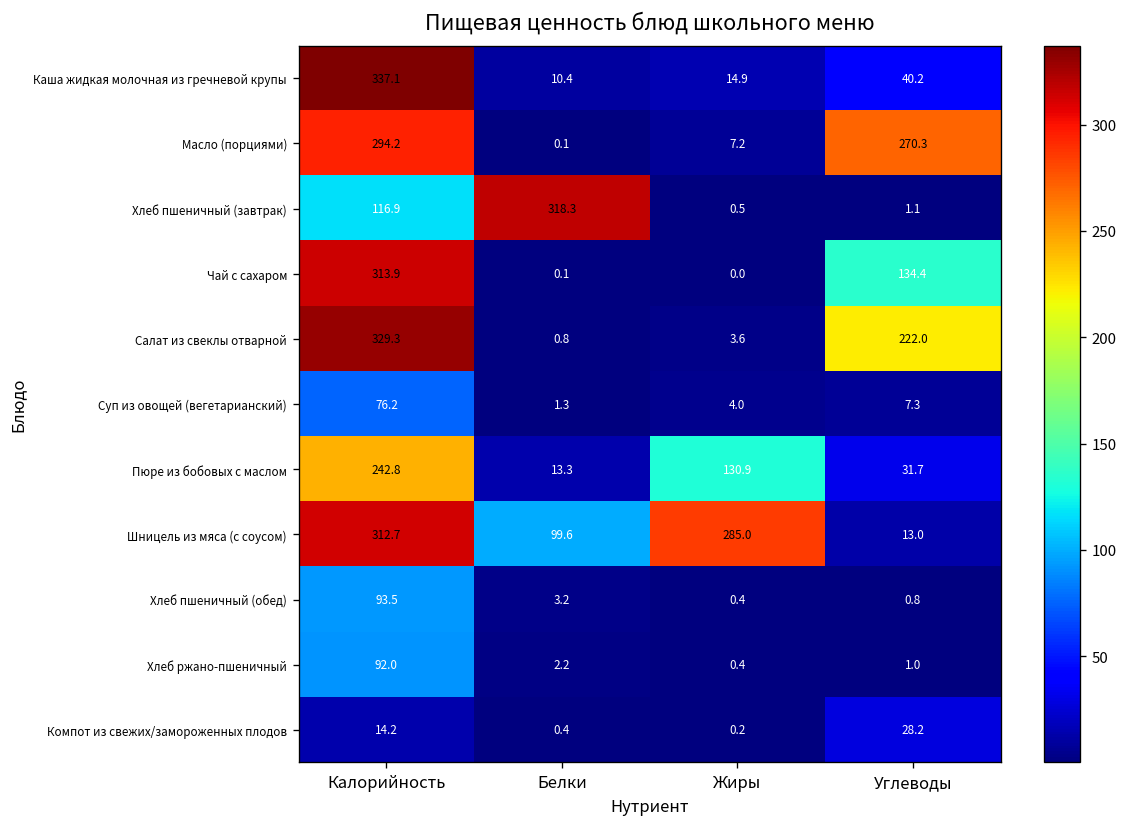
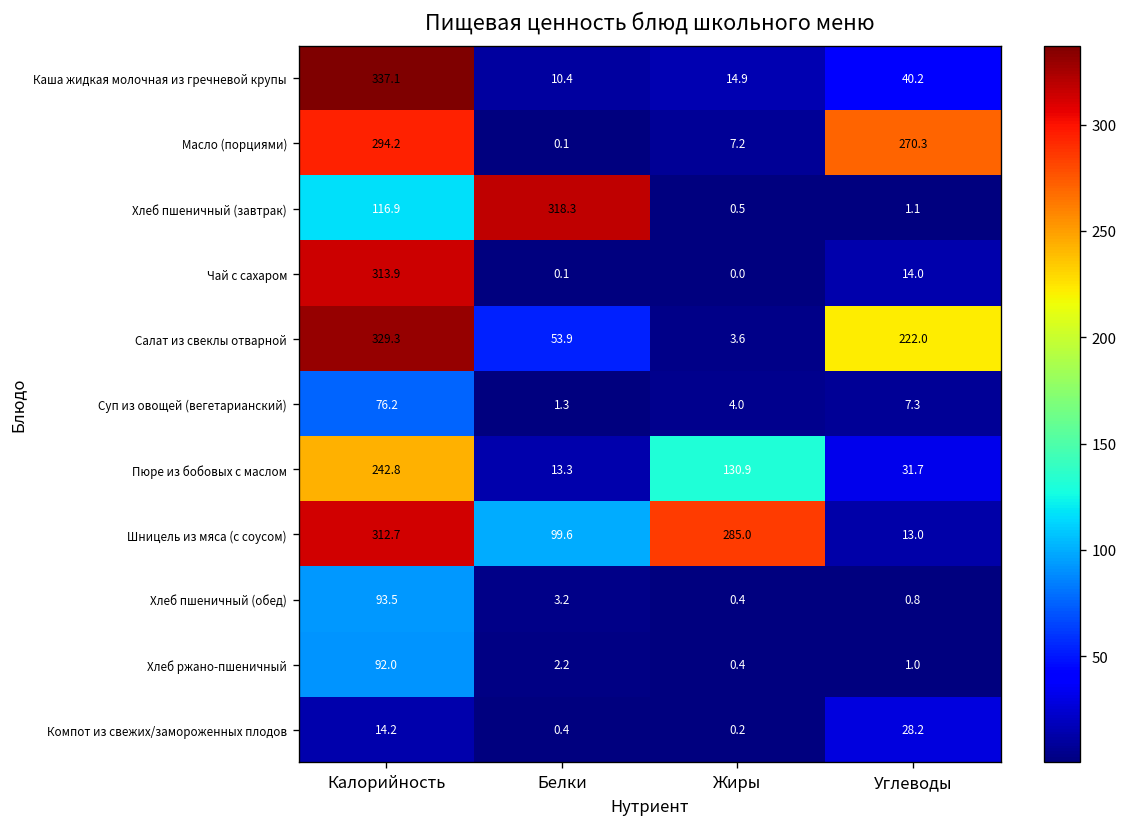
  {
    "Каша жидкая молочная из гречневой крупы": {
      "Калорийность": 337.1,
      "Белки": 10.4,
      "Жиры": 14.9,
      "Углеводы": 40.2
    },
    "Масло (порциями)": {
      "Калорийность": 294.2,
      "Белки": 0.1,
      "Жиры": 7.2,
      "Углеводы": 270.3
    },
    "Хлеб пшеничный (завтрак)": {
      "Калорийность": 116.9,
      "Белки": 318.3,
      "Жиры": 0.5,
      "Углеводы": 1.1
    },
    "Чай с сахаром": {
      "Калорийность": 313.9,
      "Белки": 0.1,
      "Жиры": 0.0,
-     "Углеводы": 134.4
+     "Углеводы": 14.0
    },
    "Салат из свеклы отварной": {
      "Калорийность": 329.3,
-     "Белки": 0.8,
+     "Белки": 53.9,
      "Жиры": 3.6,
      "Углеводы": 222.0
    },
    "Суп из овощей (вегетарианский)": {
      "Калорийность": 76.2,
      "Белки": 1.3,
      "Жиры": 4.0,
      "Углеводы": 7.3
    },
    "Пюре из бобовых с маслом": {
      "Калорийность": 242.8,
      "Белки": 13.3,
      "Жиры": 130.9,
      "Углеводы": 31.7
    },
    "Шницель из мяса (с соусом)": {
      "Калорийность": 312.7,
      "Белки": 99.6,
      "Жиры": 285.0,
      "Углеводы": 13.0
    },
    "Хлеб пшеничный (обед)": {
      "Калорийность": 93.5,
      "Белки": 3.2,
      "Жиры": 0.4,
      "Углеводы": 0.8
    },
    "Хлеб ржано-пшеничный": {
      "Калорийность": 92.0,
      "Белки": 2.2,
      "Жиры": 0.4,
      "Углеводы": 1.0
    },
    "Компот из свежих/замороженных плодов": {
      "Калорийность": 14.2,
      "Белки": 0.4,
      "Жиры": 0.2,
      "Углеводы": 28.2
    }
  }
